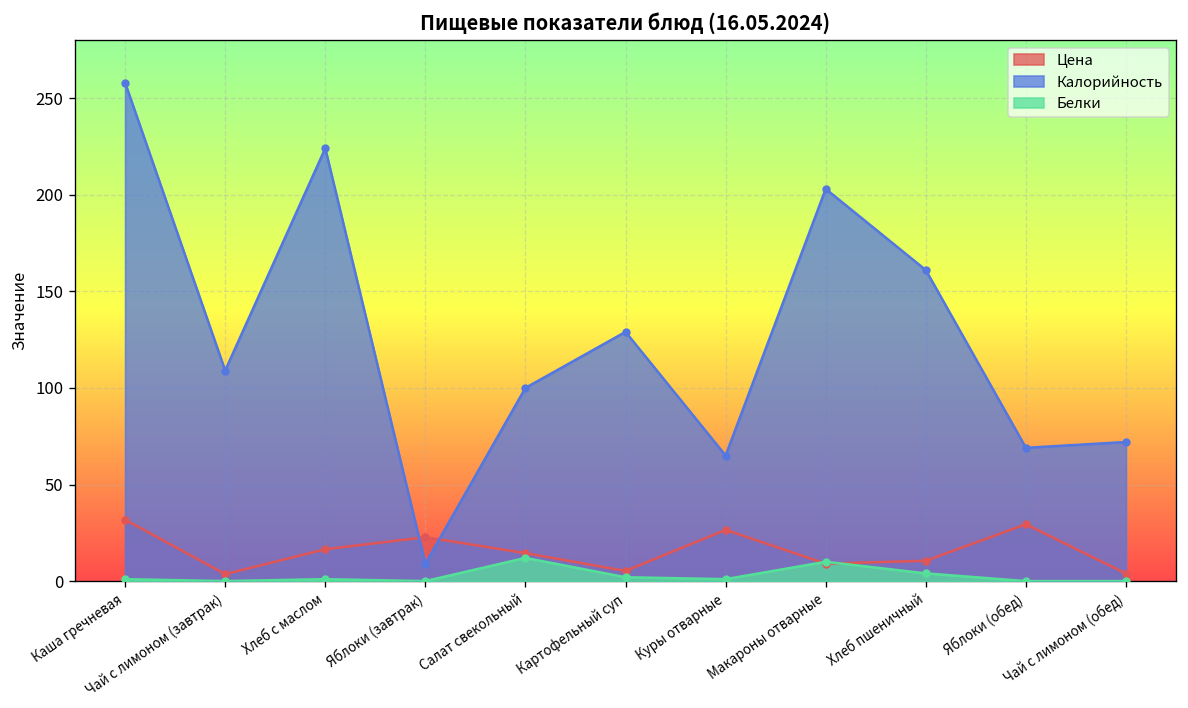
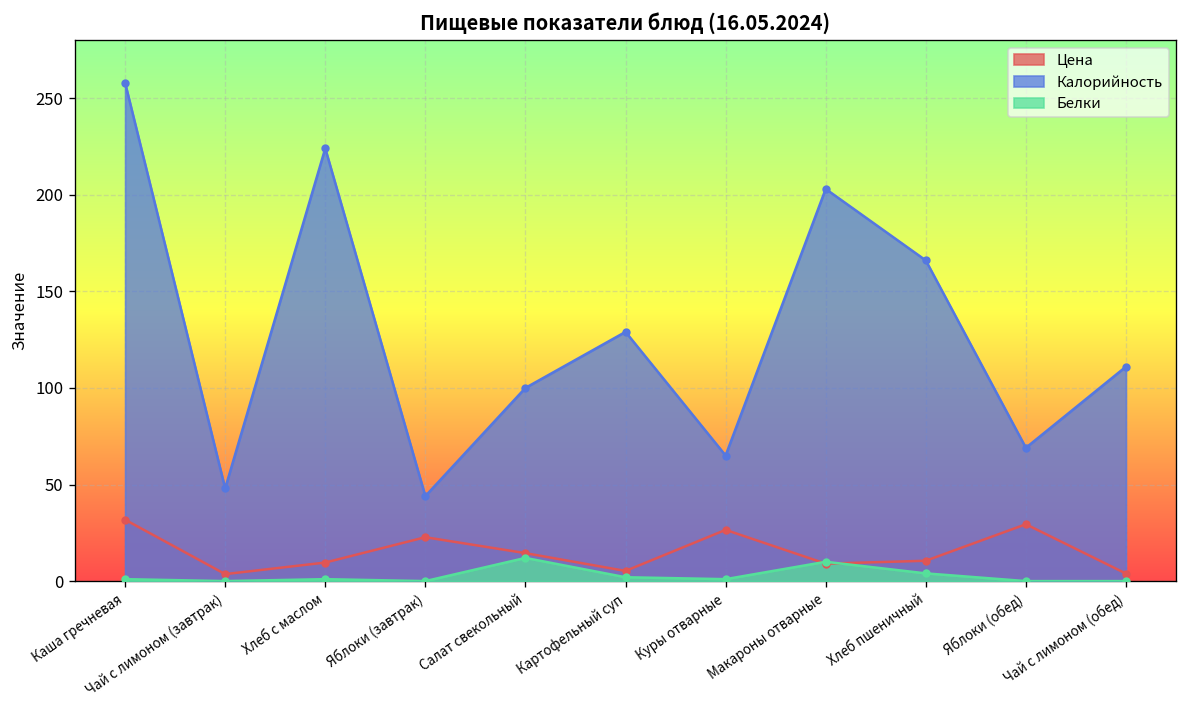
  {
    "Цена": {
      "Каша гречневая": 32,
      "Чай с лимоном (завтрак)": 4,
-     "Хлеб с маслом": 17,
+     "Хлеб с маслом": 10,
      "Яблоки (завтрак)": 23,
      "Салат свекольный": 14,
      "Картофельный суп": 5,
      "Куры отварные": 27,
      "Хлеб пшеничный": 11,
      "Яблоки (обед)": 29,
      "Чай с лимоном (обед)": 4
    },
    "Калорийность": {
      "Каша гречневая": 258,
-     "Чай с лимоном (завтрак)": 109,
+     "Чай с лимоном (завтрак)": 48,
      "Хлеб с маслом": 224,
-     "Яблоки (завтрак)": 9,
+     "Яблоки (завтрак)": 44,
      "Салат свекольный": 100,
      "Картофельный суп": 129,
      "Куры отварные": 65,
      "Макароны отварные": 203,
-     "Хлеб пшеничный": 161,
+     "Хлеб пшеничный": 166,
      "Яблоки (обед)": 69,
-     "Чай с лимоном (обед)": 72
+     "Чай с лимоном (обед)": 111
    },
    "Белки": {
      "Каша гречневая": 1,
      "Чай с лимоном (завтрак)": 0,
      "Хлеб с маслом": 1,
      "Яблоки (завтрак)": 0,
      "Салат свекольный": 12,
      "Картофельный суп": 2,
      "Куры отварные": 1,
      "Хлеб пшеничный": 4,
      "Яблоки (обед)": 0,
      "Чай с лимоном (обед)": 0
    }
  }
